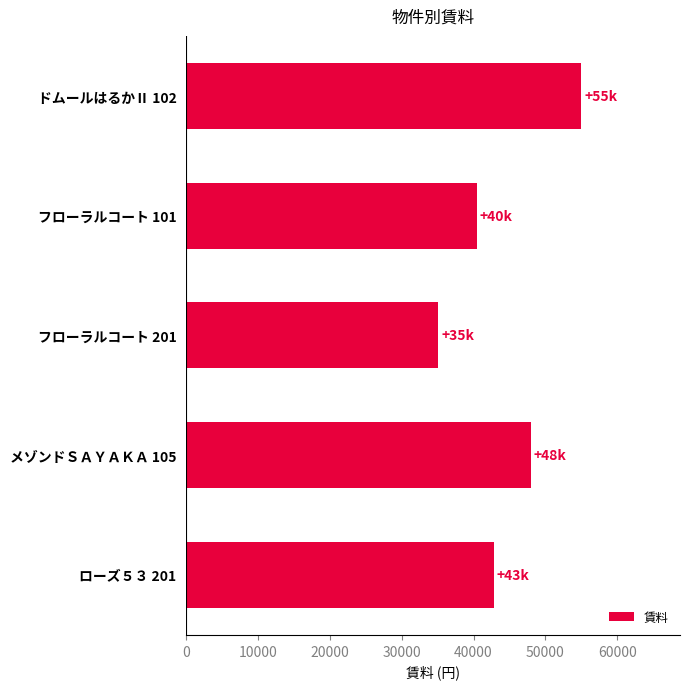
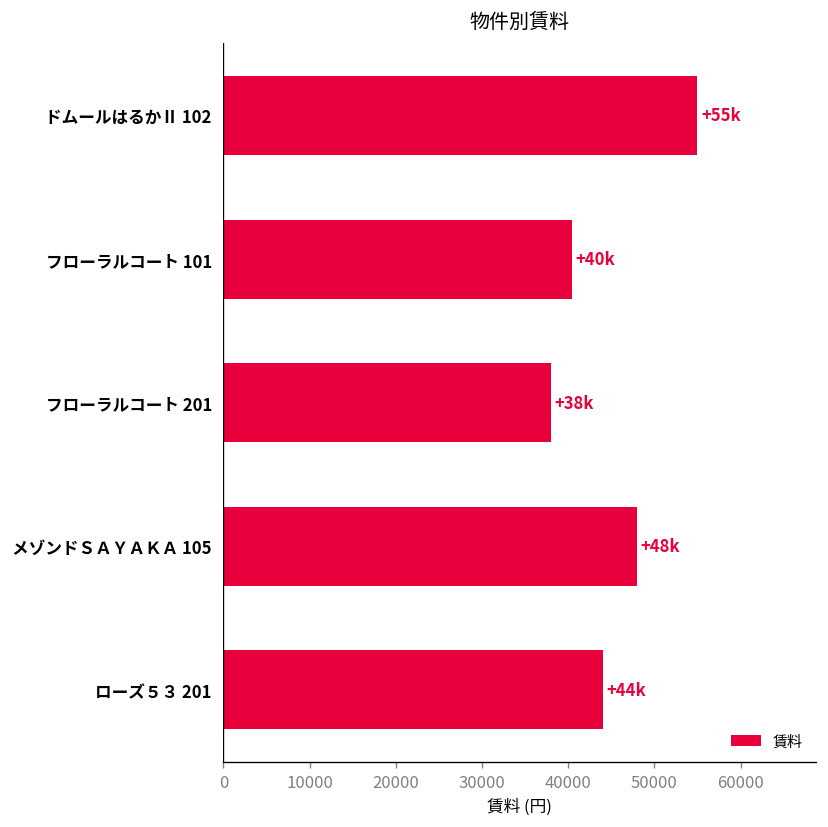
  {
    "ドムールはるかⅡ 102": "+55k",
    "フローラルコート 101": "+40k",
-   "フローラルコート 201": "+35k",
+   "フローラルコート 201": "+38k",
    "メゾンドＳＡＹＡＫＡ 105": "+48k",
-   "ローズ５３ 201": "+43k"
+   "ローズ５３ 201": "+44k"
  }
